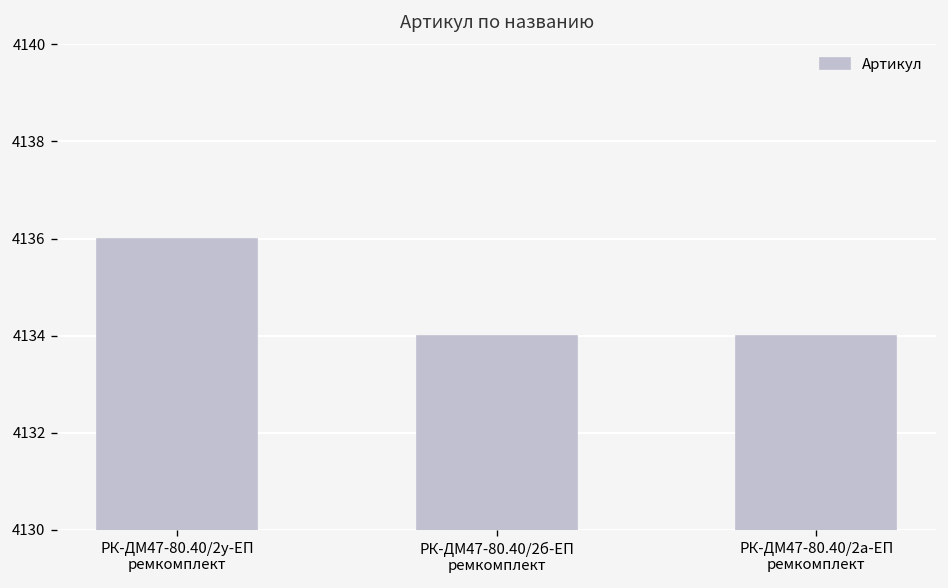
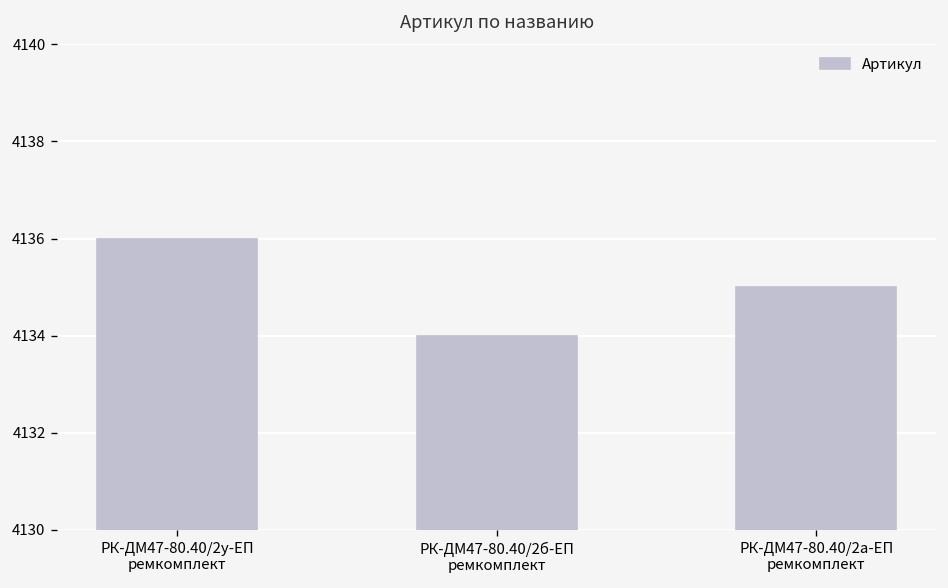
  {
    "РК-ДМ47-80.40/2у-ЕП ремкомплект": 4136,
    "РК-ДМ47-80.40/2б-ЕП ремкомплект": 4134,
-   "РК-ДМ47-80.40/2а-ЕП ремкомплект": 4134
+   "РК-ДМ47-80.40/2а-ЕП ремкомплект": 4135
  }
